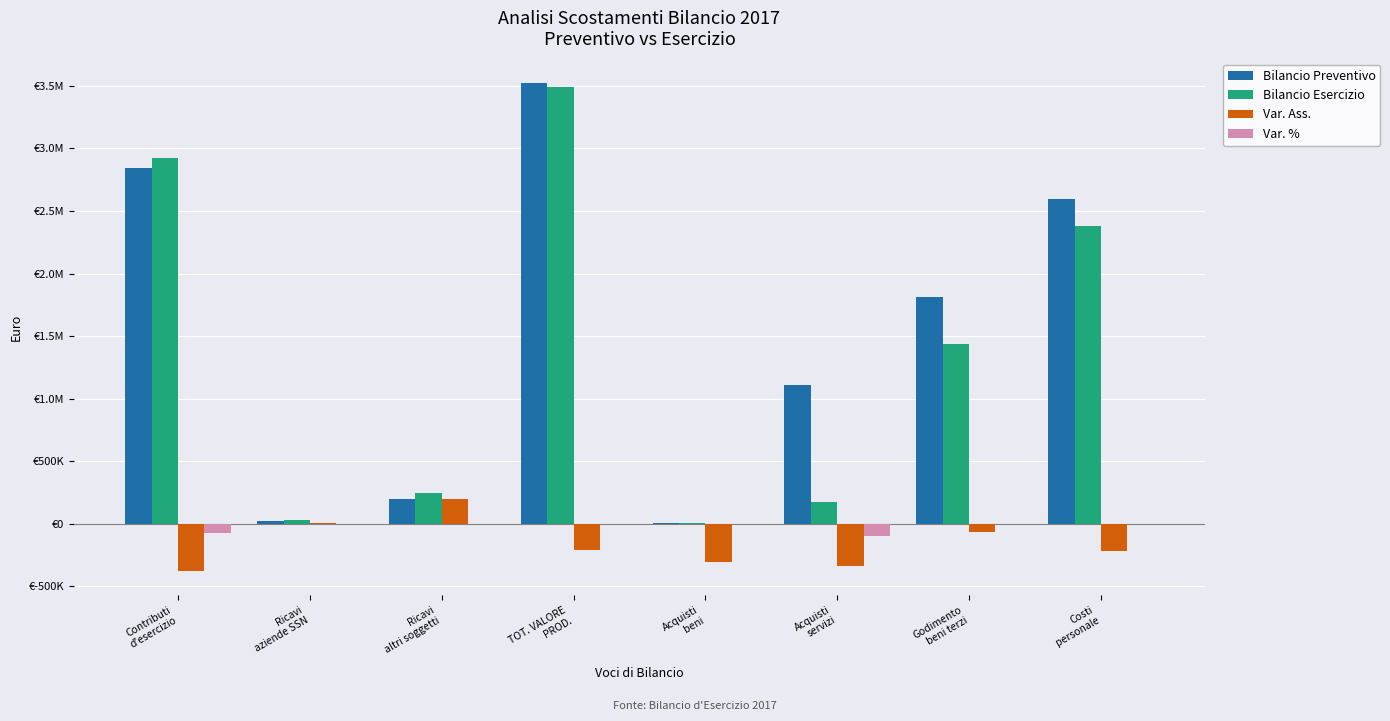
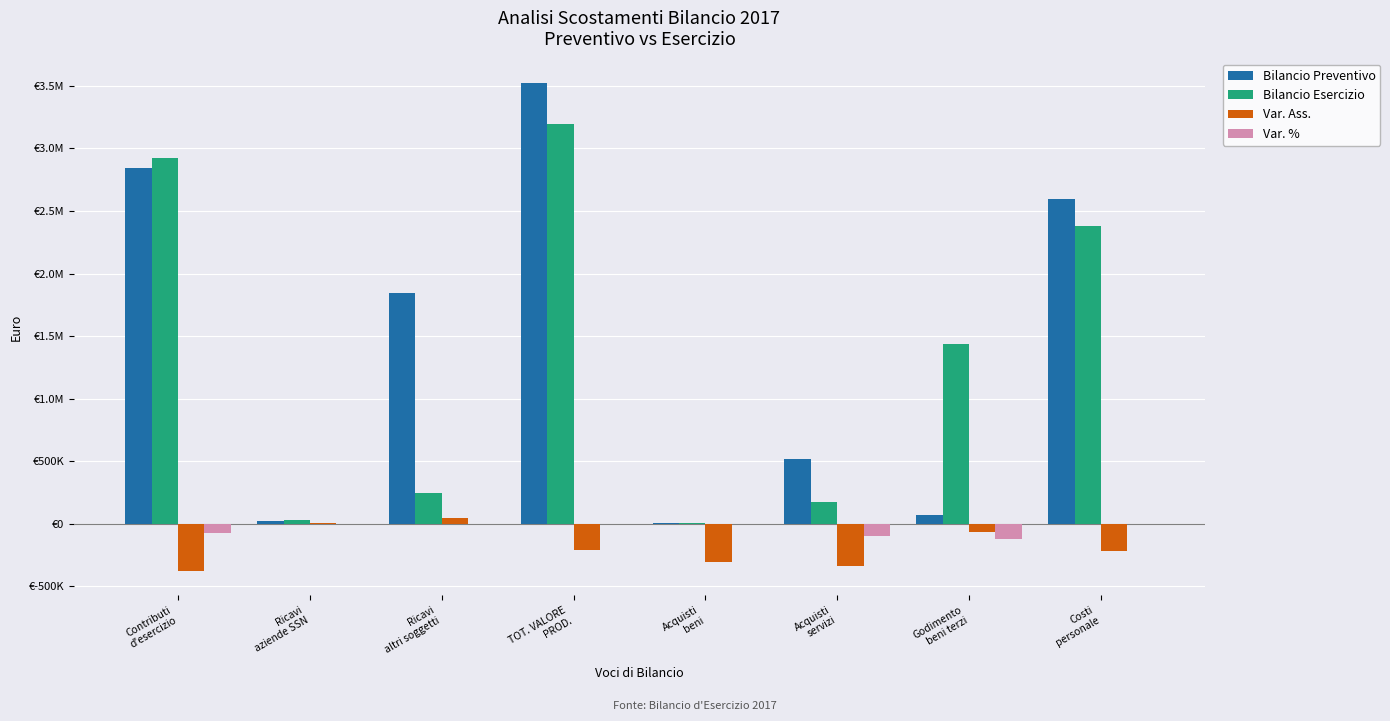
  {
    "Bilancio Preventivo": {
      "Contributi d'esercizio": "€2840000",
      "Ricavi aziende SSN": "€20000",
-     "Ricavi altri soggetti": "€200000",
+     "Ricavi altri soggetti": "€1840000",
      "TOT. VALORE PROD.": "€3520000",
-     "Acquisti servizi": "€1110000",
-     "Godimento beni terzi": "€1810000",
+     "Acquisti servizi": "€510000",
+     "Godimento beni terzi": "€70000",
      "Costi personale": "€2600000"
    },
    "Bilancio Esercizio": {
      "Contributi d'esercizio": "€2920000",
      "Ricavi aziende SSN": "€30000",
      "Ricavi altri soggetti": "€250000",
-     "TOT. VALORE PROD.": "€3490000",
+     "TOT. VALORE PROD.": "€3200000",
      "Acquisti servizi": "€180000",
      "Godimento beni terzi": "€1440000",
      "Costi personale": "€2380000"
    },
    "Var. Ass.": {
      "Contributi d'esercizio": "€-380000",
-     "Ricavi altri soggetti": "€200000",
+     "Ricavi altri soggetti": "€50000",
      "TOT. VALORE PROD.": "€-210000",
      "Acquisti beni": "€-300000",
      "Acquisti servizi": "€-340000",
      "Godimento beni terzi": "€-60000",
      "Costi personale": "€-210000"
    },
    "Var. %": {
      "Contributi d'esercizio": "€-70000",
      "Acquisti servizi": "€-100000",
-     "Godimento beni terzi": "€0"
+     "Godimento beni terzi": "€-120000"
    }
  }
